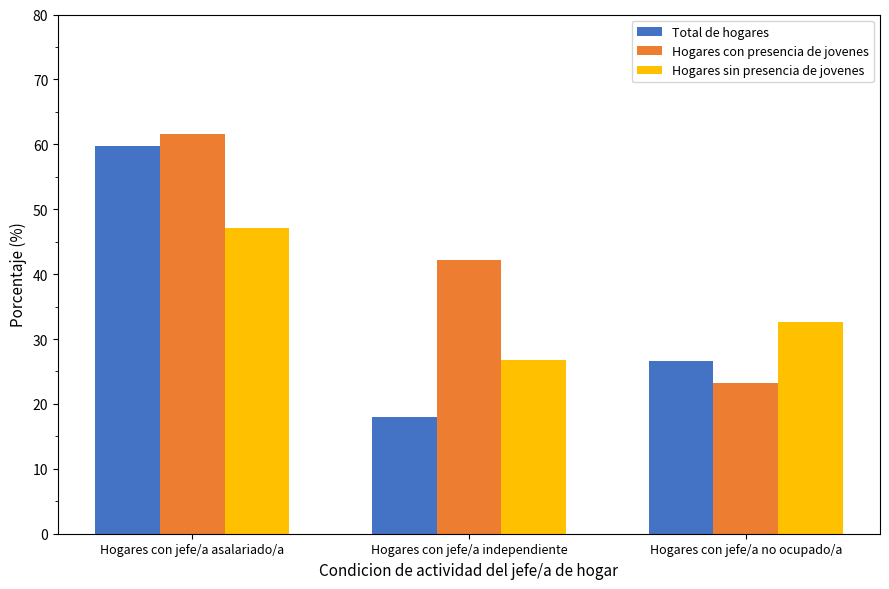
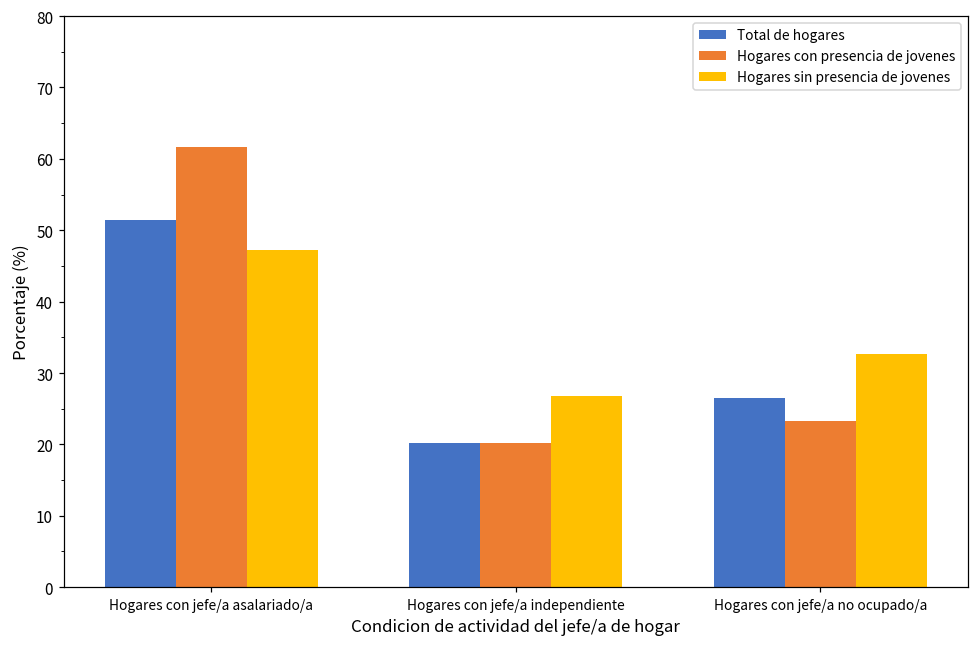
  {
    "Total de hogares": {
-     "Hogares con jefe/a asalariado/a": 60,
-     "Hogares con jefe/a independiente": 18,
+     "Hogares con jefe/a asalariado/a": 51,
+     "Hogares con jefe/a independiente": 20,
      "Hogares con jefe/a no ocupado/a": 27
    },
    "Hogares con presencia de jovenes": {
      "Hogares con jefe/a asalariado/a": 62,
-     "Hogares con jefe/a independiente": 42,
+     "Hogares con jefe/a independiente": 20,
      "Hogares con jefe/a no ocupado/a": 23
    },
    "Hogares sin presencia de jovenes": {
      "Hogares con jefe/a asalariado/a": 47,
      "Hogares con jefe/a independiente": 27,
      "Hogares con jefe/a no ocupado/a": 33
    }
  }
